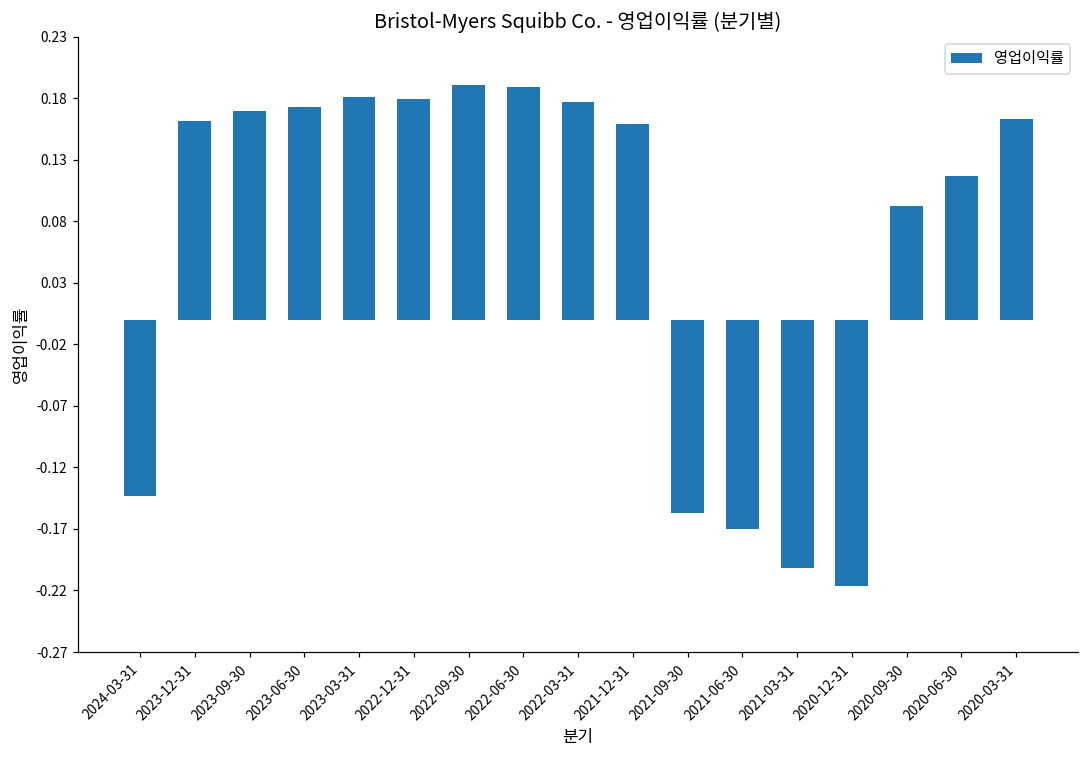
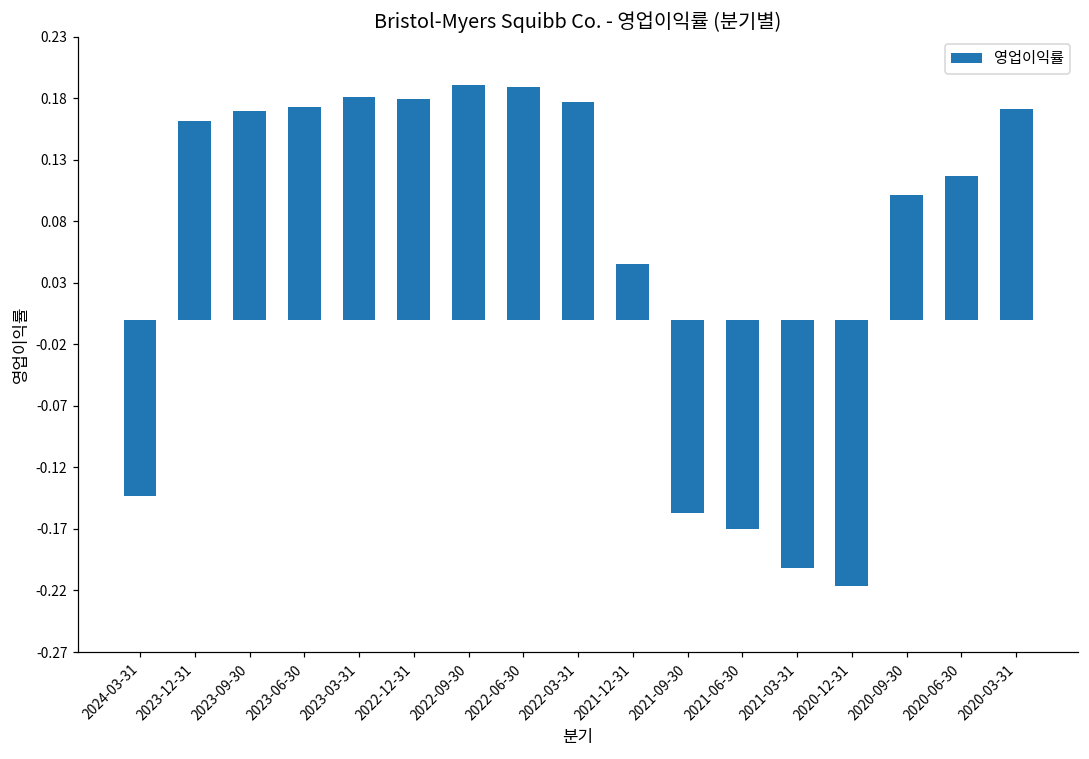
  {
    "2024-03-31": -0.143,
    "2023-12-31": 0.162,
    "2023-09-30": 0.170,
    "2023-06-30": 0.173,
    "2023-03-31": 0.181,
    "2022-12-31": 0.180,
    "2022-09-30": 0.190,
    "2022-06-30": 0.189,
    "2022-03-31": 0.177,
-   "2021-12-31": 0.159,
+   "2021-12-31": 0.045,
    "2021-09-30": -0.157,
    "2021-06-30": -0.170,
    "2021-03-31": -0.202,
    "2020-12-31": -0.216,
-   "2020-09-30": 0.093,
+   "2020-09-30": 0.101,
    "2020-06-30": 0.117,
-   "2020-03-31": 0.163
+   "2020-03-31": 0.171
  }
